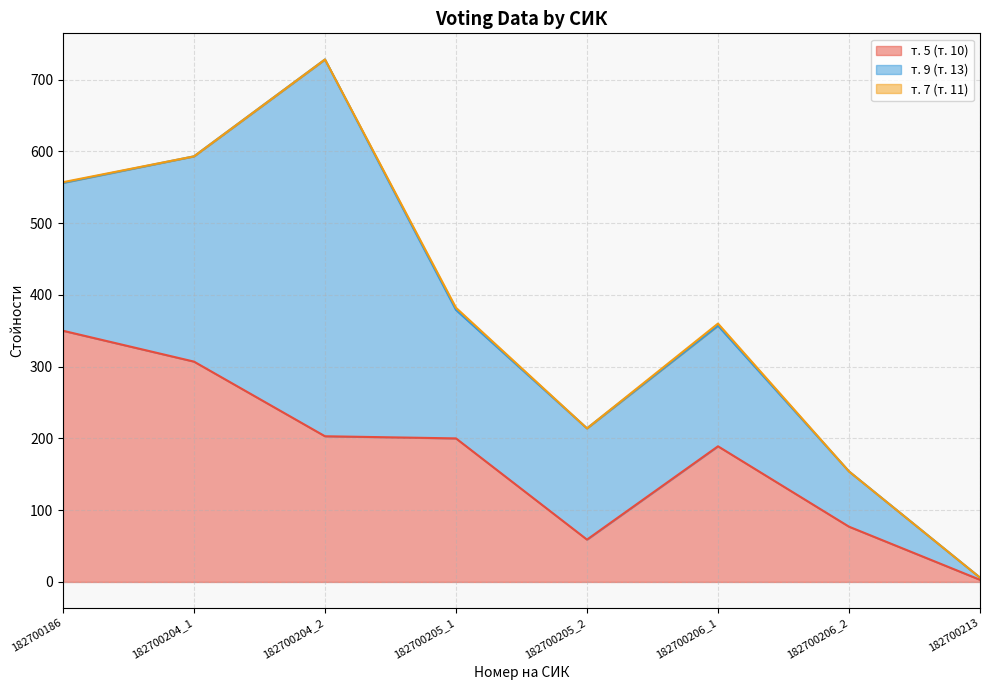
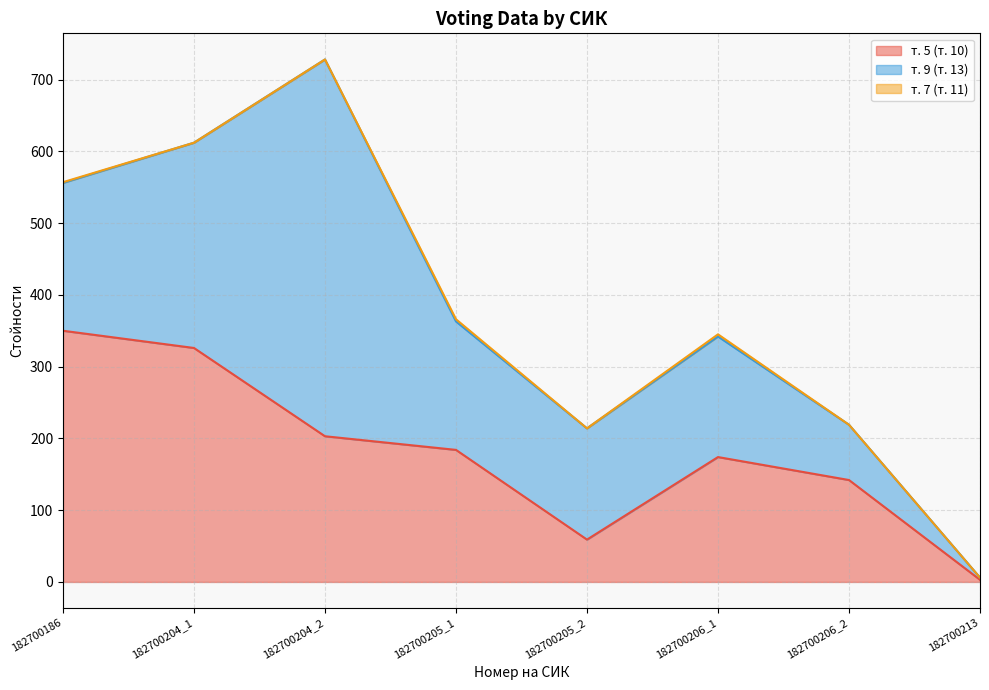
  {
    "т. 5 (т. 10)": {
      "182700186": 350,
-     "182700204_1": 310,
+     "182700204_1": 330,
      "182700204_2": 200,
-     "182700205_1": 200,
+     "182700205_1": 180,
      "182700205_2": 60,
-     "182700206_1": 190,
-     "182700206_2": 80
+     "182700206_1": 170,
+     "182700206_2": 140
    }
  }
